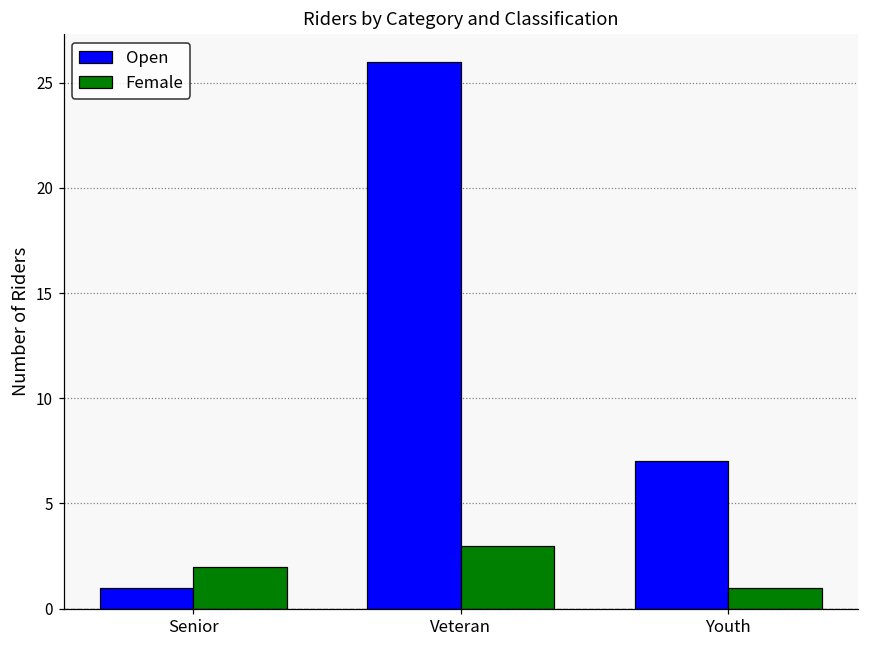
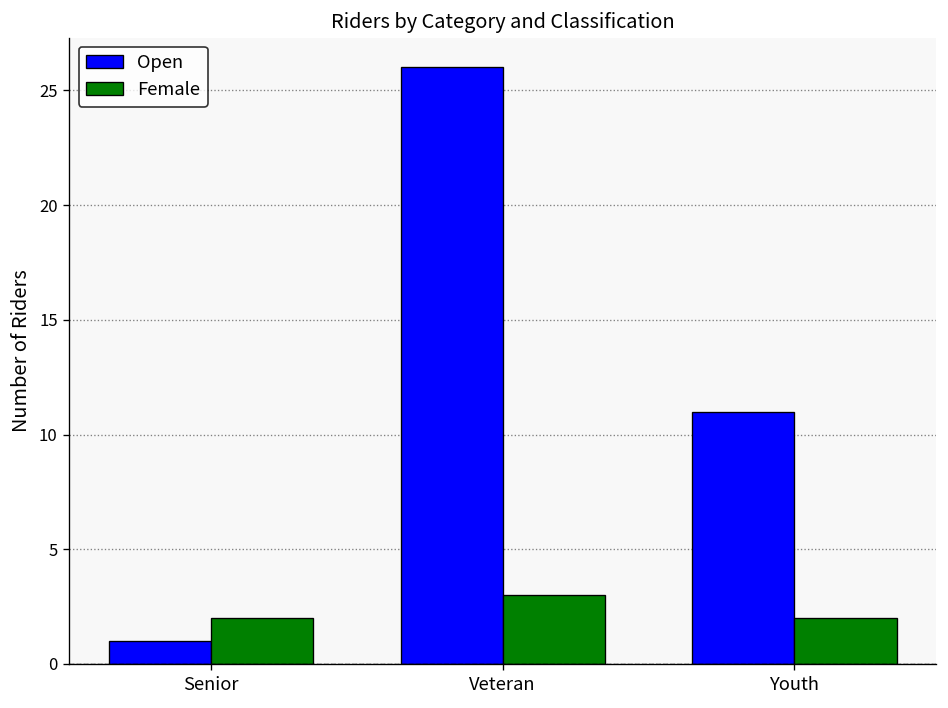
  {
    "Open": {
      "Senior": 1,
      "Veteran": 26,
-     "Youth": 7
+     "Youth": 11
    },
    "Female": {
      "Senior": 2,
      "Veteran": 3,
-     "Youth": 1
+     "Youth": 2
    }
  }
